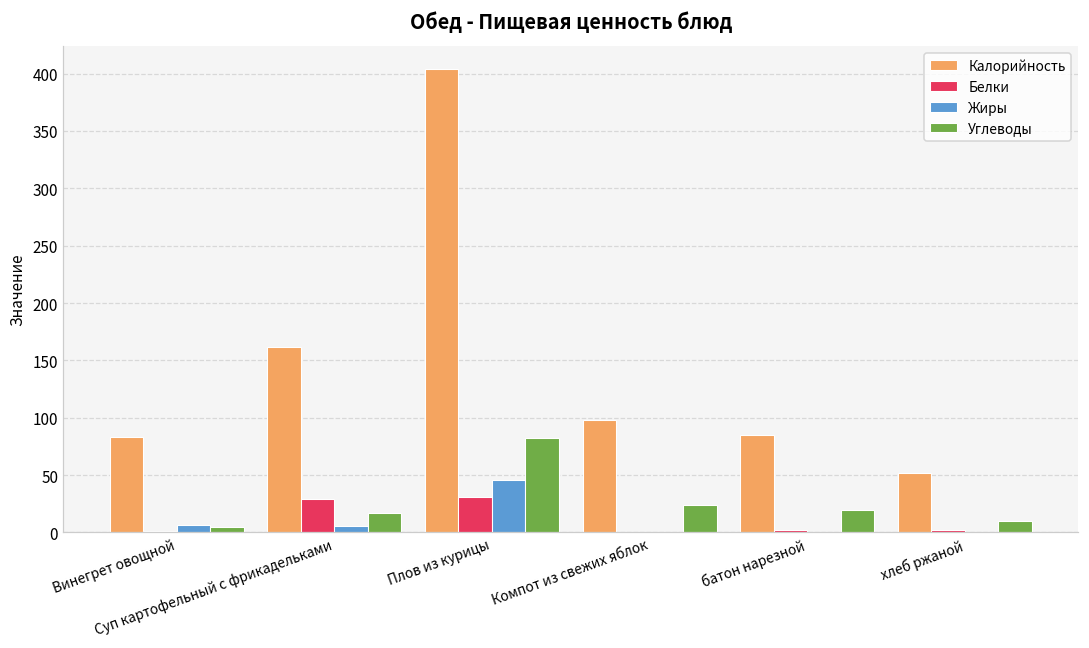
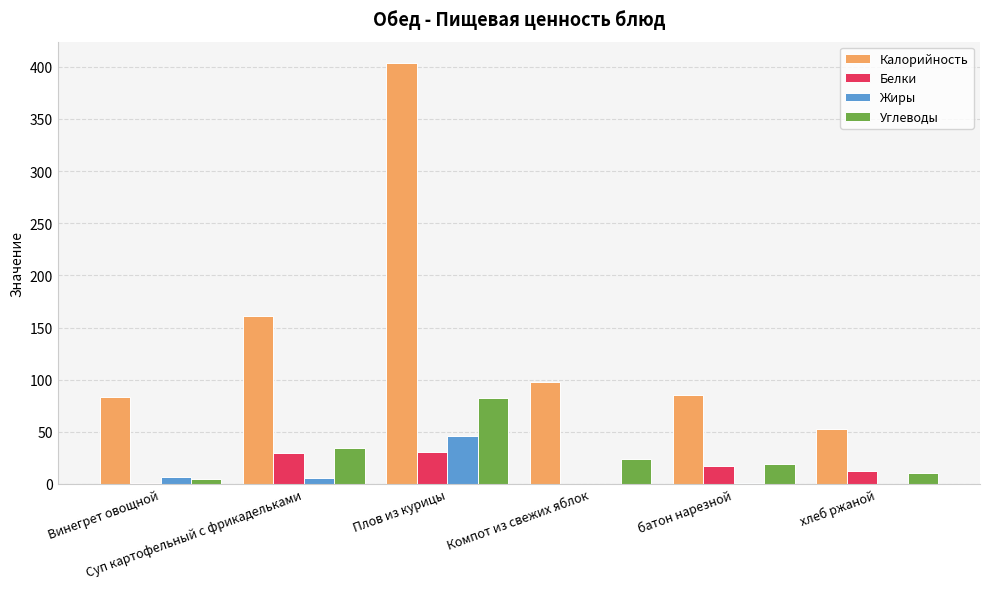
  {
    "Калорийность": {
      "Винегрет овощной": 83,
      "Суп картофельный с фрикадельками": 161,
      "Плов из курицы": 404,
      "Компот из свежих яблок": 98,
      "батон нарезной": 85,
      "хлеб ржаной": 52
    },
    "Белки": {
      "Суп картофельный с фрикадельками": 29,
      "Плов из курицы": 31,
-     "батон нарезной": 2,
-     "хлеб ржаной": 2
+     "батон нарезной": 17,
+     "хлеб ржаной": 12
    },
    "Жиры": {
      "Винегрет овощной": 7,
      "Суп картофельный с фрикадельками": 5,
      "Плов из курицы": 46,
      "Компот из свежих яблок": 0
    },
    "Углеводы": {
      "Винегрет овощной": 5,
-     "Суп картофельный с фрикадельками": 17,
+     "Суп картофельный с фрикадельками": 35,
      "Плов из курицы": 82,
      "Компот из свежих яблок": 24,
      "батон нарезной": 19,
      "хлеб ржаной": 10
    }
  }
